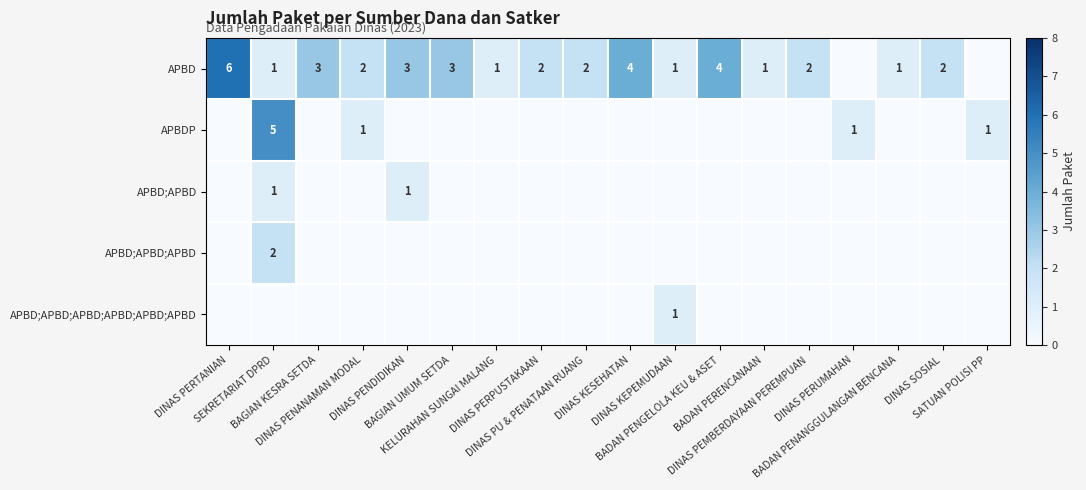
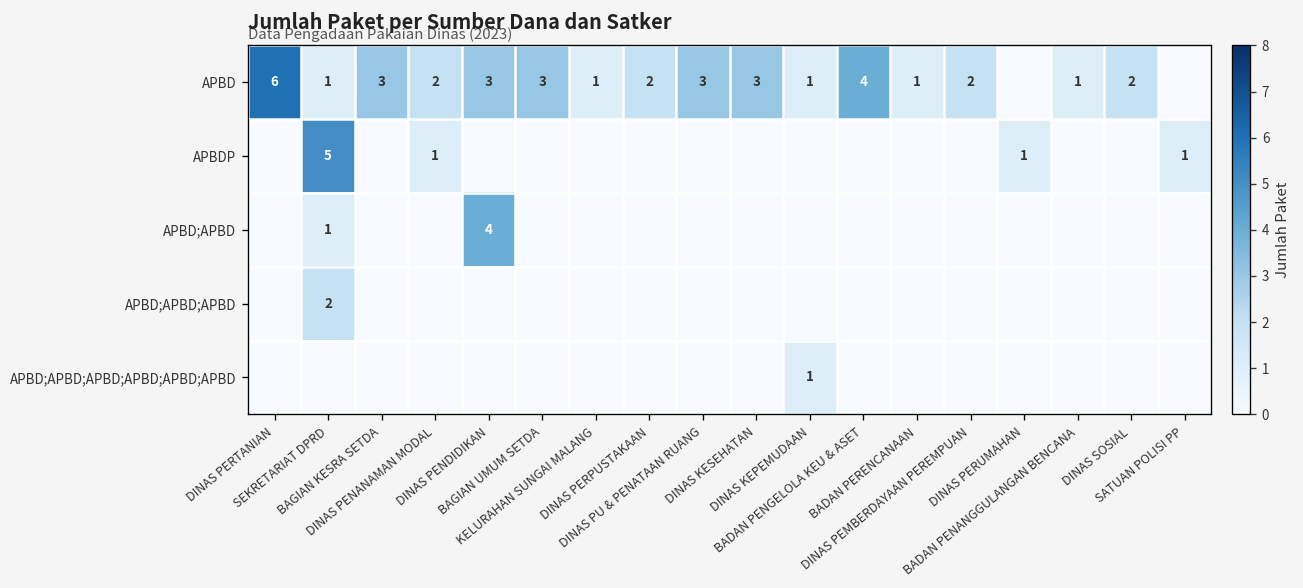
  {
    "APBD": {
      "DINAS PERTANIAN": 6,
      "SEKRETARIAT DPRD": 1,
      "BAGIAN KESRA SETDA": 3,
      "DINAS PENANAMAN MODAL": 2,
      "DINAS PENDIDIKAN": 3,
      "BAGIAN UMUM SETDA": 3,
      "KELURAHAN SUNGAI MALANG": 1,
      "DINAS PERPUSTAKAAN": 2,
-     "DINAS PU & PENATAAN RUANG": 2,
-     "DINAS KESEHATAN": 4,
+     "DINAS PU & PENATAAN RUANG": 3,
+     "DINAS KESEHATAN": 3,
      "DINAS KEPEMUDAAN": 1,
      "BADAN PENGELOLA KEU & ASET": 4,
      "BADAN PERENCANAAN": 1,
      "DINAS PEMBERDAYAAN PEREMPUAN": 2,
      "BADAN PENANGGULANGAN BENCANA": 1,
      "DINAS SOSIAL": 2
    },
    "APBDP": {
      "SEKRETARIAT DPRD": 5,
      "DINAS PENANAMAN MODAL": 1,
      "DINAS PERUMAHAN": 1,
      "SATUAN POLISI PP": 1
    },
    "APBD;APBD": {
      "SEKRETARIAT DPRD": 1,
-     "DINAS PENDIDIKAN": 1
+     "DINAS PENDIDIKAN": 4
    },
    "APBD;APBD;APBD": {
      "SEKRETARIAT DPRD": 2
    },
    "APBD;APBD;APBD;APBD;APBD;APBD": {
      "DINAS KEPEMUDAAN": 1
    }
  }
